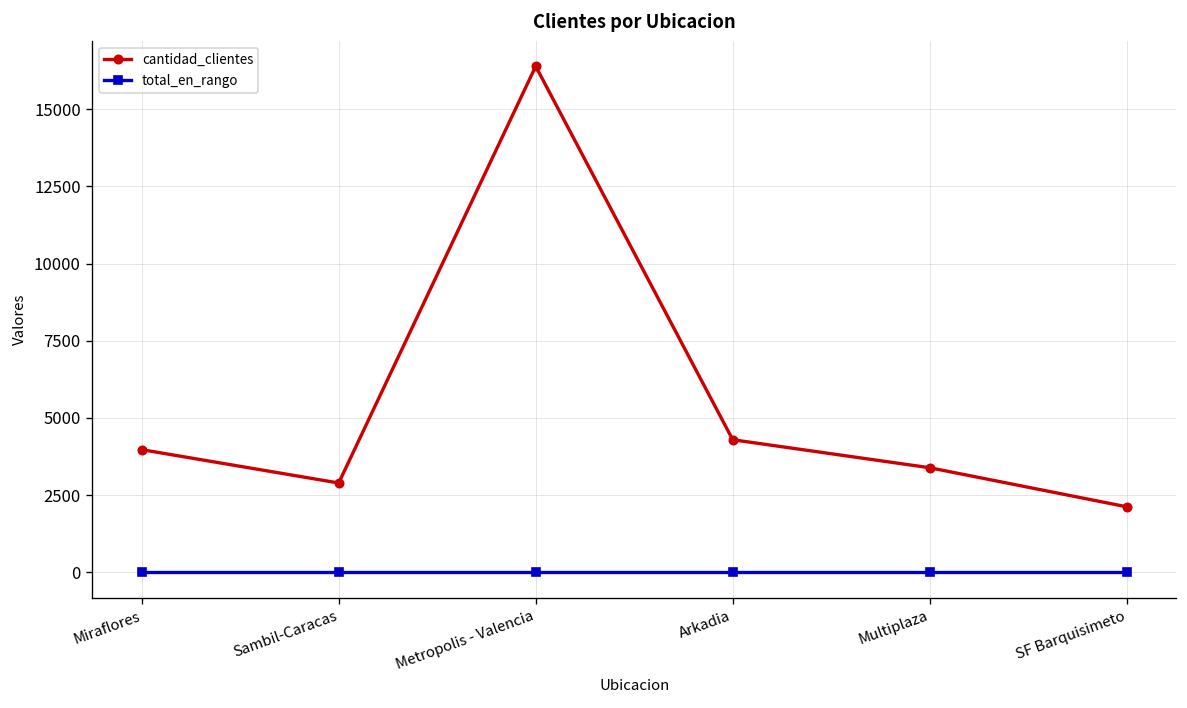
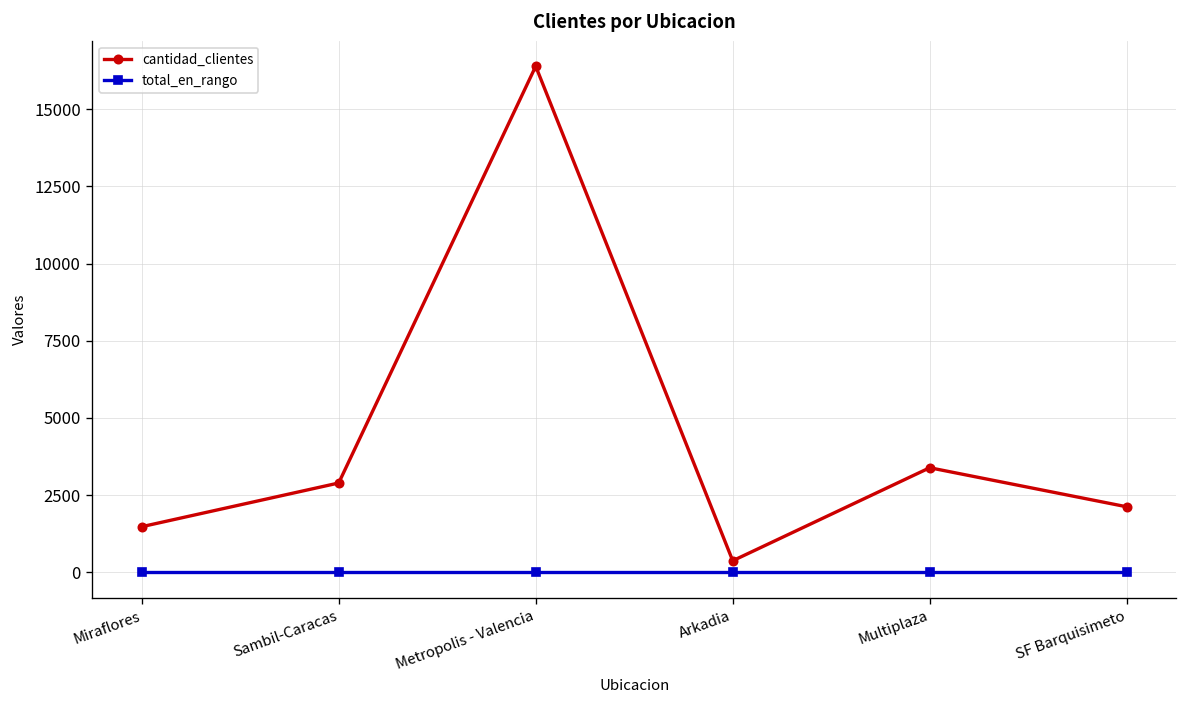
  {
    "cantidad_clientes": {
-     "Miraflores": 4000,
+     "Miraflores": 1500,
      "Sambil-Caracas": 2900,
      "Metropolis - Valencia": 16400,
-     "Arkadia": 4300,
+     "Arkadia": 400,
      "Multiplaza": 3400,
      "SF Barquisimeto": 2100
    },
    "total_en_rango": {
      "Miraflores": 0,
      "Sambil-Caracas": 0,
      "Metropolis - Valencia": 0,
      "Arkadia": 0,
      "Multiplaza": 0,
      "SF Barquisimeto": 0
    }
  }
